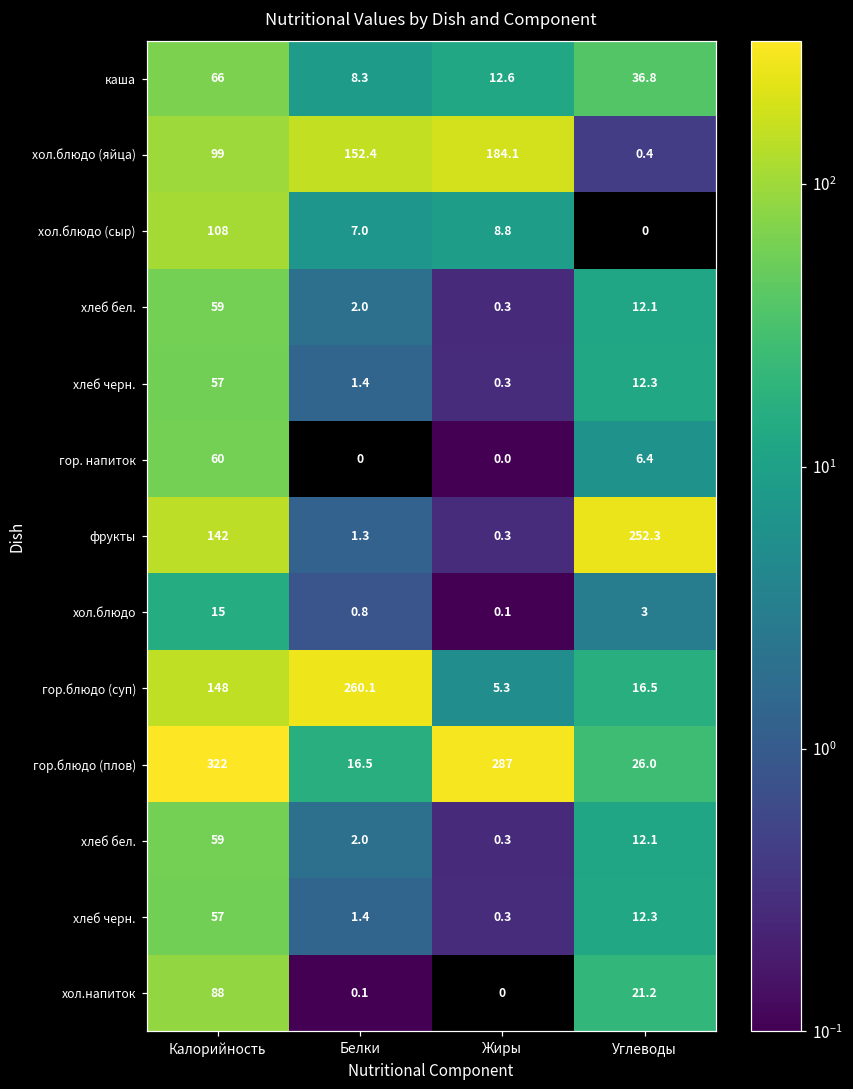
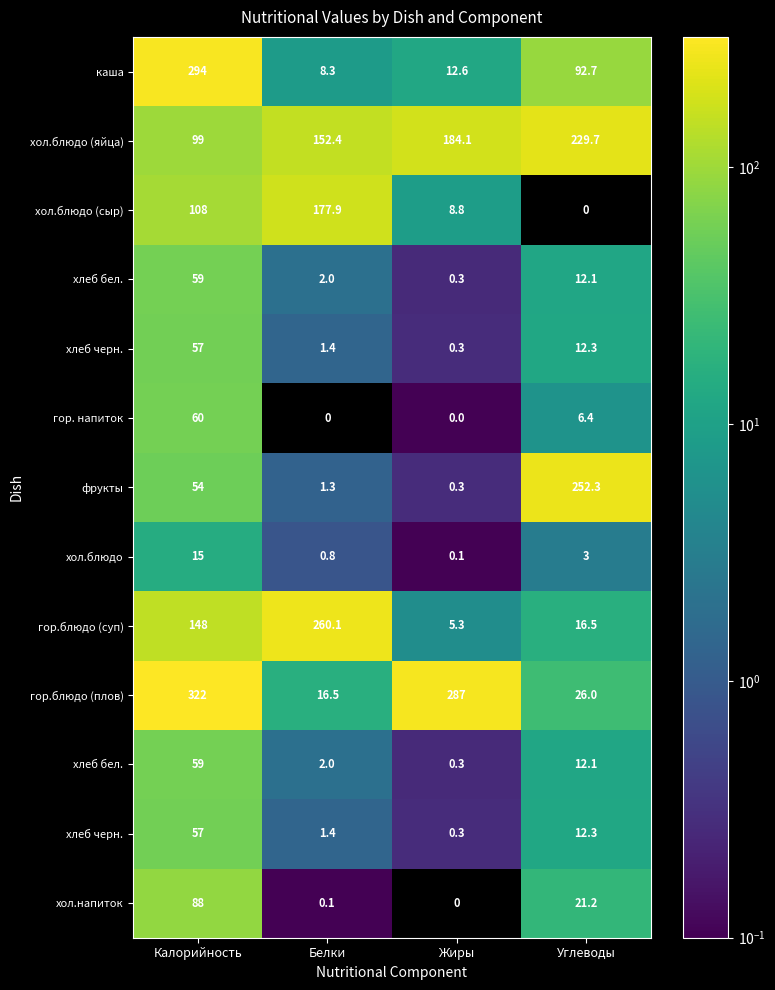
  {
    "каша": {
-     "Калорийность": 66,
+     "Калорийность": 294,
      "Белки": 8.3,
      "Жиры": 12.6,
-     "Углеводы": 36.8
+     "Углеводы": 92.7
    },
    "хол.блюдо (яйца)": {
      "Калорийность": 99,
      "Белки": 152.4,
      "Жиры": 184.1,
-     "Углеводы": 0.4
+     "Углеводы": 229.7
    },
    "хол.блюдо (сыр)": {
      "Калорийность": 108,
-     "Белки": 7.0,
+     "Белки": 177.9,
      "Жиры": 8.8,
      "Углеводы": 0
    },
    "гор. напиток": {
      "Калорийность": 60,
      "Белки": 0,
      "Жиры": 0.0,
      "Углеводы": 6.4
    },
    "фрукты": {
-     "Калорийность": 142,
+     "Калорийность": 54,
      "Белки": 1.3,
      "Жиры": 0.3,
      "Углеводы": 252.3
    },
    "хол.блюдо": {
      "Калорийность": 15,
      "Белки": 0.8,
      "Жиры": 0.1,
      "Углеводы": 3
    },
    "гор.блюдо (суп)": {
      "Калорийность": 148,
      "Белки": 260.1,
      "Жиры": 5.3,
      "Углеводы": 16.5
    },
    "гор.блюдо (плов)": {
      "Калорийность": 322,
      "Белки": 16.5,
      "Жиры": 287,
      "Углеводы": 26.0
    },
    "хол.напиток": {
      "Калорийность": 88,
      "Белки": 0.1,
      "Жиры": 0,
      "Углеводы": 21.2
    }
  }
